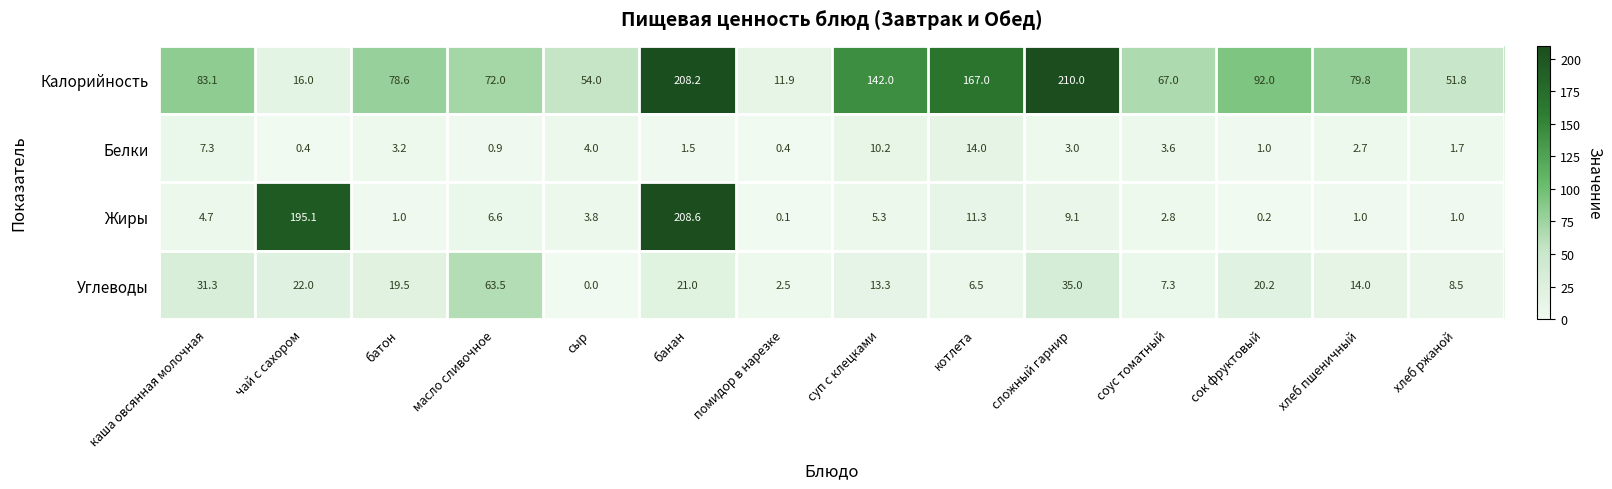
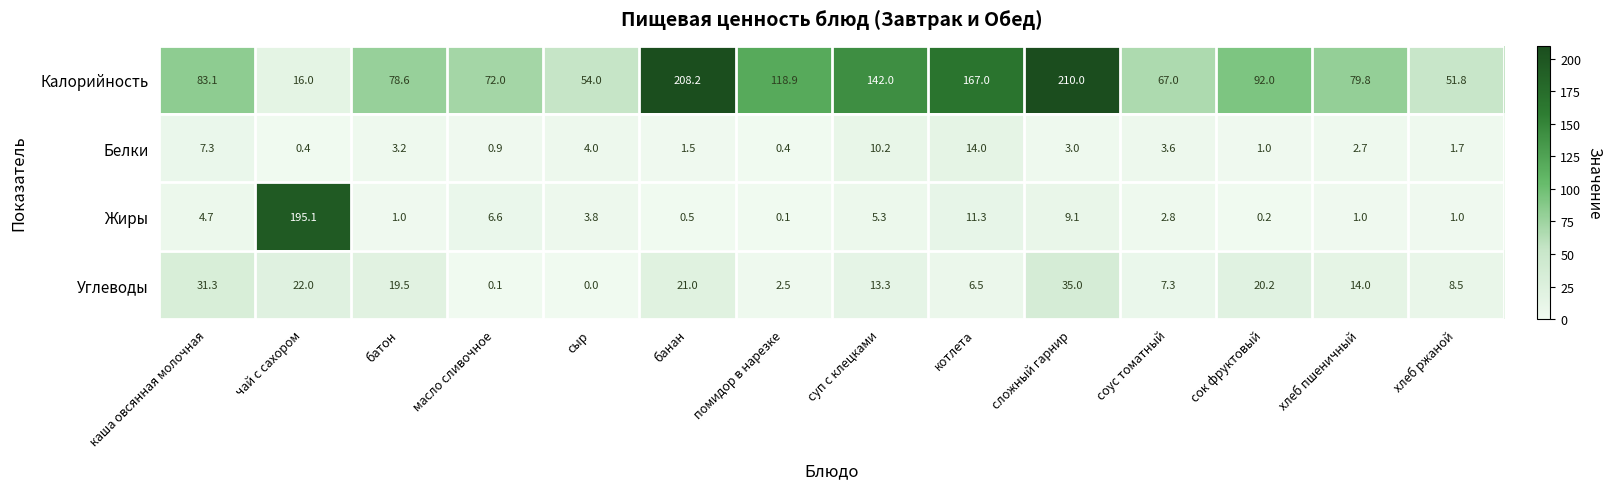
  {
    "Калорийность": {
      "каша овсянная молочная": 83.1,
      "чай с сахором": 16.0,
      "батон": 78.6,
      "масло сливочное": 72.0,
      "сыр": 54.0,
      "банан": 208.2,
-     "помидор в нарезке": 11.9,
+     "помидор в нарезке": 118.9,
      "суп с клецками": 142.0,
      "котлета": 167.0,
      "сложный гарнир": 210.0,
      "соус томатный": 67.0,
      "сок фруктовый": 92.0,
      "хлеб пшеничный": 79.8,
      "хлеб ржаной": 51.8
    },
    "Белки": {
      "каша овсянная молочная": 7.3,
      "чай с сахором": 0.4,
      "батон": 3.2,
      "масло сливочное": 0.9,
      "сыр": 4.0,
      "банан": 1.5,
      "помидор в нарезке": 0.4,
      "суп с клецками": 10.2,
      "котлета": 14.0,
      "сложный гарнир": 3.0,
      "соус томатный": 3.6,
      "сок фруктовый": 1.0,
      "хлеб пшеничный": 2.7,
      "хлеб ржаной": 1.7
    },
    "Жиры": {
      "каша овсянная молочная": 4.7,
      "чай с сахором": 195.1,
      "батон": 1.0,
      "масло сливочное": 6.6,
      "сыр": 3.8,
-     "банан": 208.6,
+     "банан": 0.5,
      "помидор в нарезке": 0.1,
      "суп с клецками": 5.3,
      "котлета": 11.3,
      "сложный гарнир": 9.1,
      "соус томатный": 2.8,
      "сок фруктовый": 0.2,
      "хлеб пшеничный": 1.0,
      "хлеб ржаной": 1.0
    },
    "Углеводы": {
      "каша овсянная молочная": 31.3,
      "чай с сахором": 22.0,
      "батон": 19.5,
-     "масло сливочное": 63.5,
+     "масло сливочное": 0.1,
      "сыр": 0.0,
      "банан": 21.0,
      "помидор в нарезке": 2.5,
      "суп с клецками": 13.3,
      "котлета": 6.5,
      "сложный гарнир": 35.0,
      "соус томатный": 7.3,
      "сок фруктовый": 20.2,
      "хлеб пшеничный": 14.0,
      "хлеб ржаной": 8.5
    }
  }
